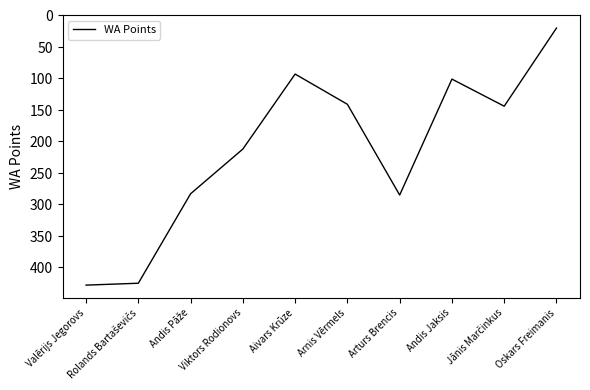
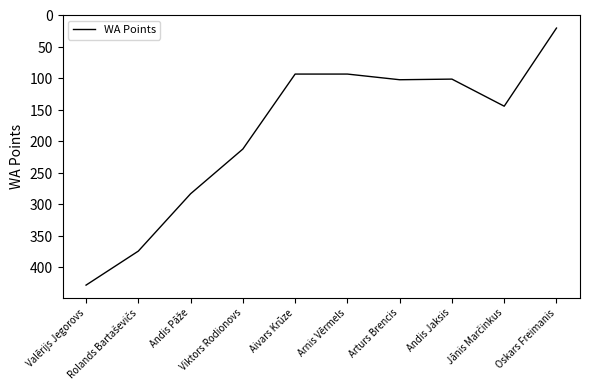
  {
    "Valērijs Jegorovs": 430,
-   "Rolands Bartaševičs": 430,
+   "Rolands Bartaševičs": 370,
    "Andis Pāže": 280,
    "Viktors Rodionovs": 210,
    "Aivars Krūze": 90,
-   "Arnis Vērmels": 140,
-   "Arturs Brencis": 290,
+   "Arnis Vērmels": 90,
+   "Arturs Brencis": 100,
    "Andis Jaksis": 100,
    "Jānis Marčinkus": 140,
    "Oskars Freimanis": 20
  }
